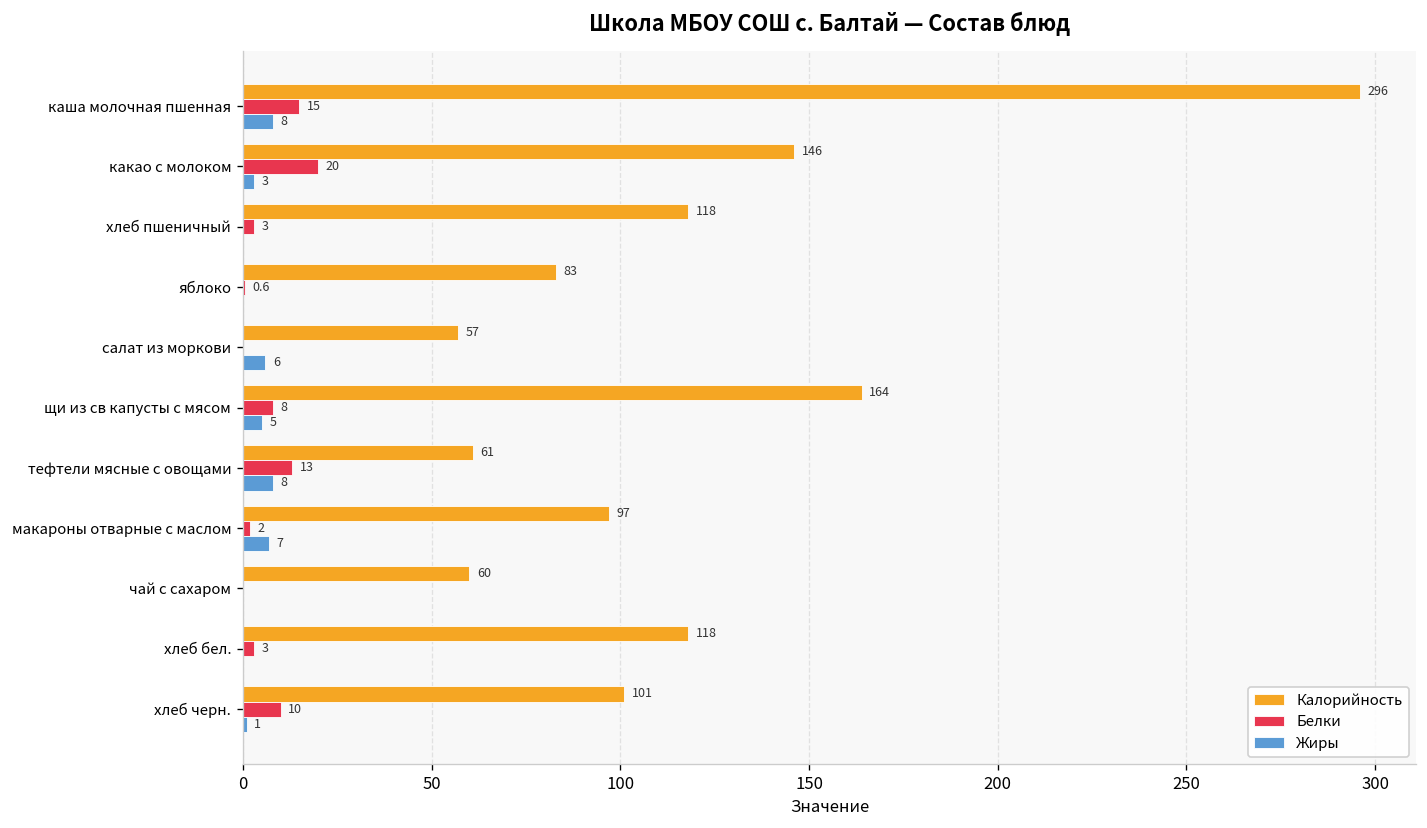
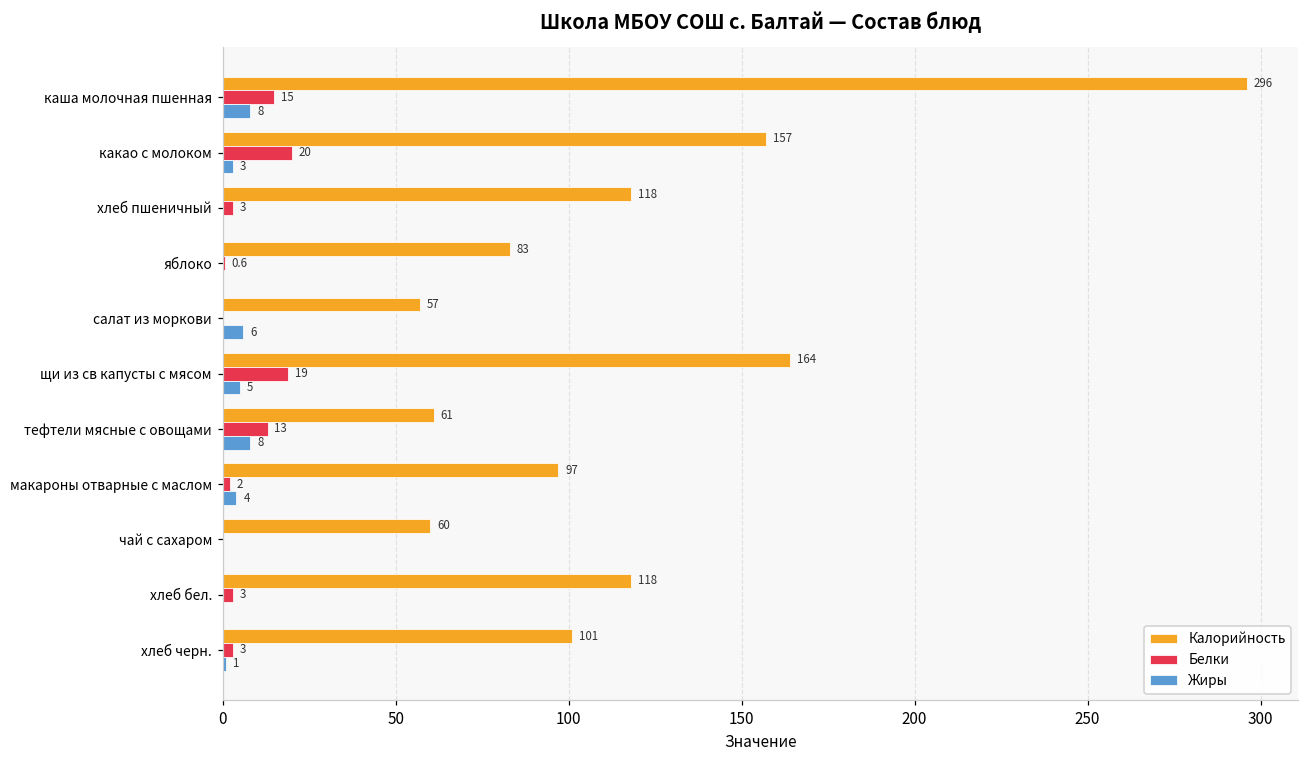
  {
    "Калорийность": {
      "каша молочная пшенная": 296,
-     "какао с молоком": 146,
+     "какао с молоком": 157,
      "хлеб пшеничный": 118,
      "яблоко": 83,
      "салат из моркови": 57,
      "щи из св капусты с мясом": 164,
      "тефтели мясные с овощами": 61,
      "макароны отварные с маслом": 97,
      "чай с сахаром": 60,
      "хлеб бел.": 118,
      "хлеб черн.": 101
    },
    "Белки": {
      "каша молочная пшенная": 15,
      "какао с молоком": 20,
      "хлеб пшеничный": 3,
      "яблоко": 0.6,
-     "щи из св капусты с мясом": 8,
+     "щи из св капусты с мясом": 19,
      "тефтели мясные с овощами": 13,
      "макароны отварные с маслом": 2,
      "хлеб бел.": 3,
-     "хлеб черн.": 10
+     "хлеб черн.": 3
    },
    "Жиры": {
      "каша молочная пшенная": 8,
      "какао с молоком": 3,
      "салат из моркови": 6,
      "щи из св капусты с мясом": 5,
      "тефтели мясные с овощами": 8,
-     "макароны отварные с маслом": 7,
+     "макароны отварные с маслом": 4,
      "хлеб черн.": 1
    }
  }
